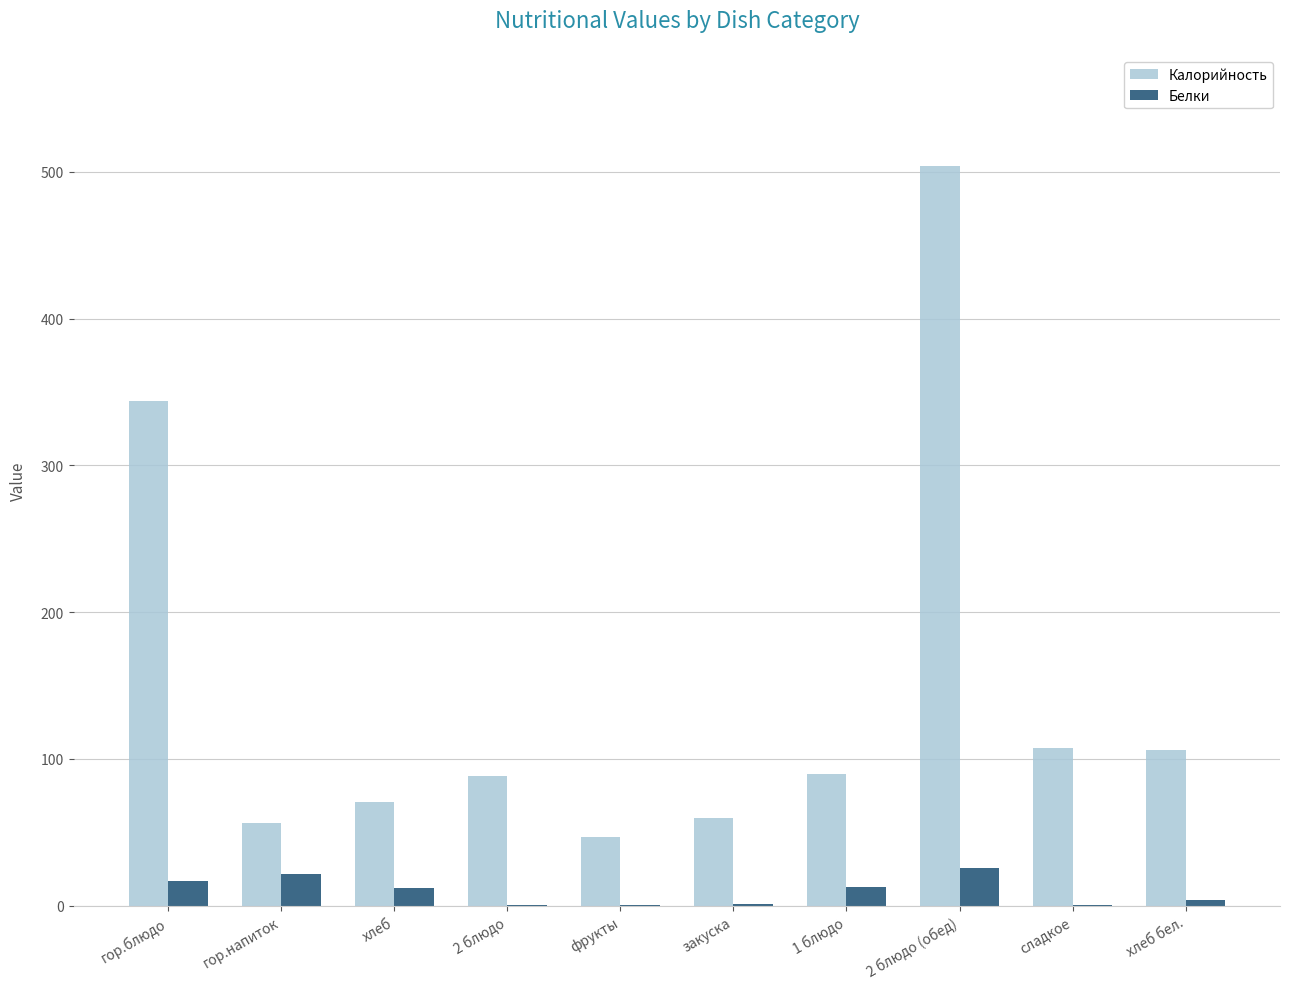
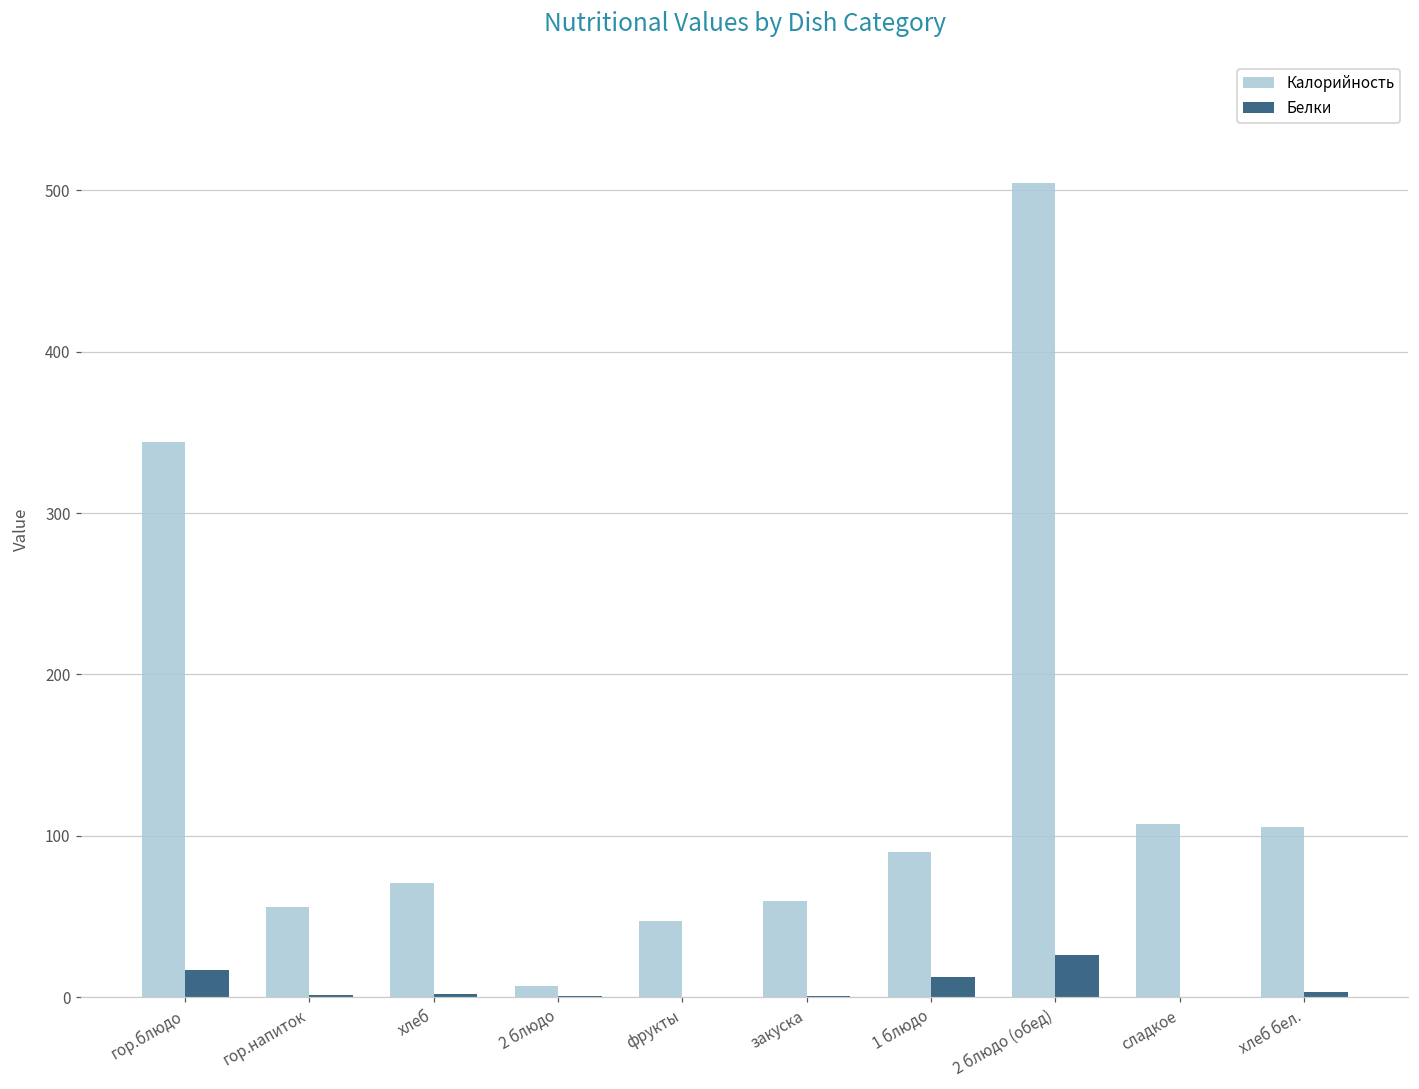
  {
    "Калорийность": {
      "гор.блюдо": 344,
      "гор.напиток": 56,
      "хлеб": 71,
-     "2 блюдо": 88,
+     "2 блюдо": 7,
      "фрукты": 47,
      "закуска": 60,
      "1 блюдо": 90,
      "2 блюдо (обед)": 504,
      "сладкое": 107,
      "хлеб бел.": 106
    },
    "Белки": {
      "гор.блюдо": 17,
-     "гор.напиток": 21,
-     "хлеб": 12,
+     "гор.напиток": 2,
+     "хлеб": 2,
      "1 блюдо": 12,
      "2 блюдо (обед)": 26,
      "хлеб бел.": 4
    }
  }
